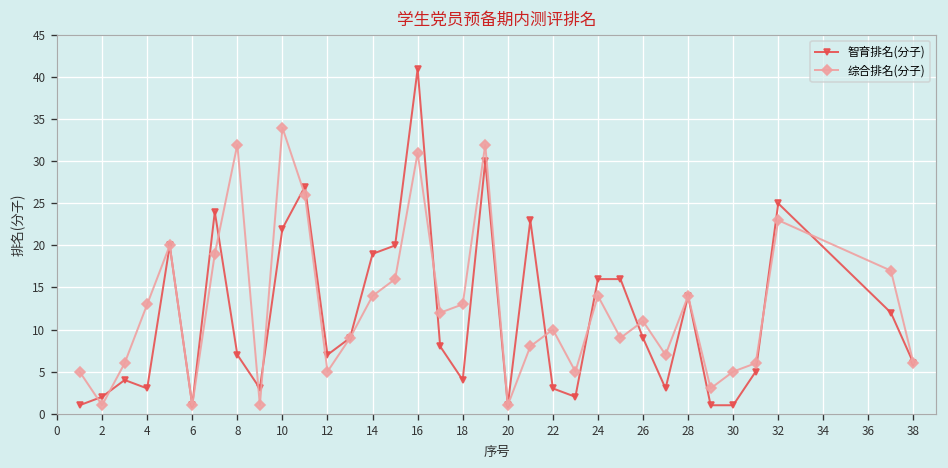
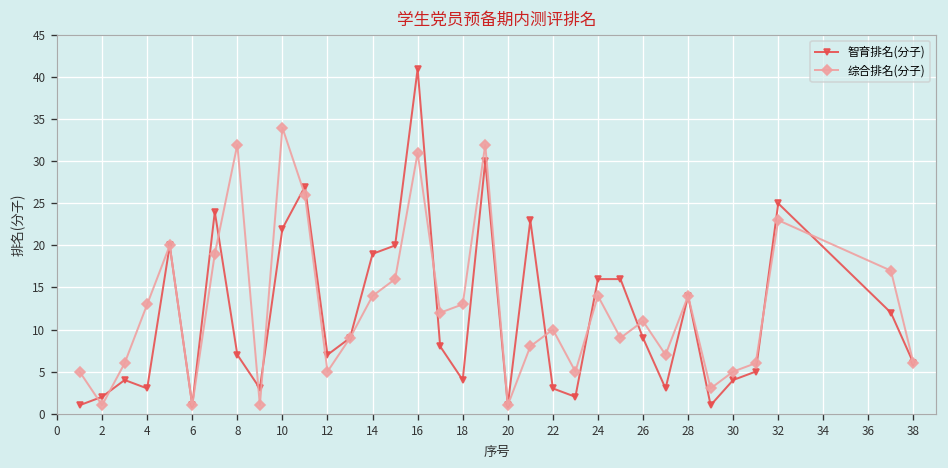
  {
    "智育排名(分子)": {
      "2": 2,
      "4": 3,
      "8": 7,
      "10": 22,
      "12": 7,
      "14": 19,
      "16": 41,
      "18": 4,
      "22": 3,
      "24": 16,
      "26": 9,
-     "30": 1,
+     "30": 4,
      "32": 25
    },
    "综合排名(分子)": {
      "2": 1,
      "4": 13,
      "8": 32,
      "10": 34,
      "12": 5,
      "14": 14,
      "16": 31,
      "18": 13,
      "22": 10,
      "24": 14,
      "26": 11,
      "30": 5,
      "32": 23
    }
  }
